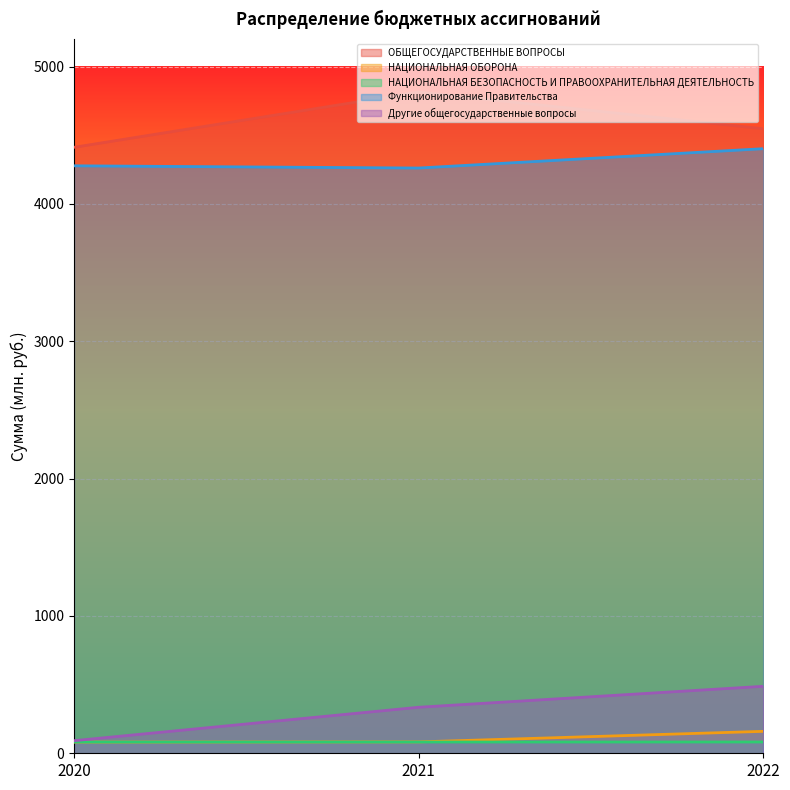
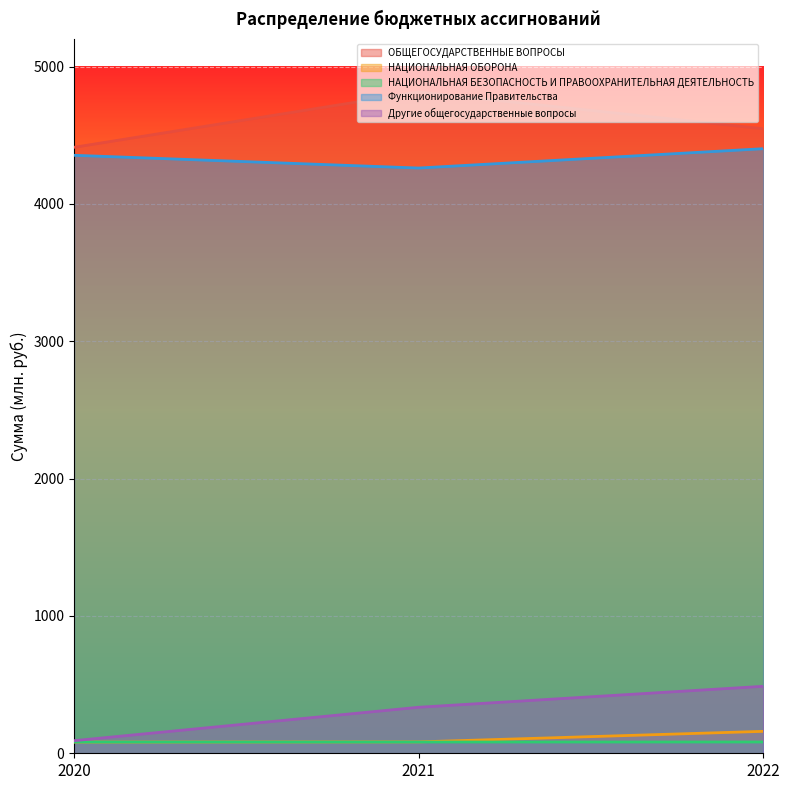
  {
    "ОБЩЕГОСУДАРСТВЕННЫЕ ВОПРОСЫ": {
      "2020": 4410,
      "2022": 4550
    },
    "НАЦИОНАЛЬНАЯ ОБОРОНА": {
      "2022": 160
    },
    "НАЦИОНАЛЬНАЯ БЕЗОПАСНОСТЬ И ПРАВООХРАНИТЕЛЬНАЯ ДЕЯТЕЛЬНОСТЬ": {
      "2022": 80
    },
    "Функционирование Правительства": {
-     "2020": 4280,
+     "2020": 4350,
      "2021": 4260,
      "2022": 4400
    },
    "Другие общегосударственные вопросы": {
      "2021": 340,
      "2022": 490
    }
  }
